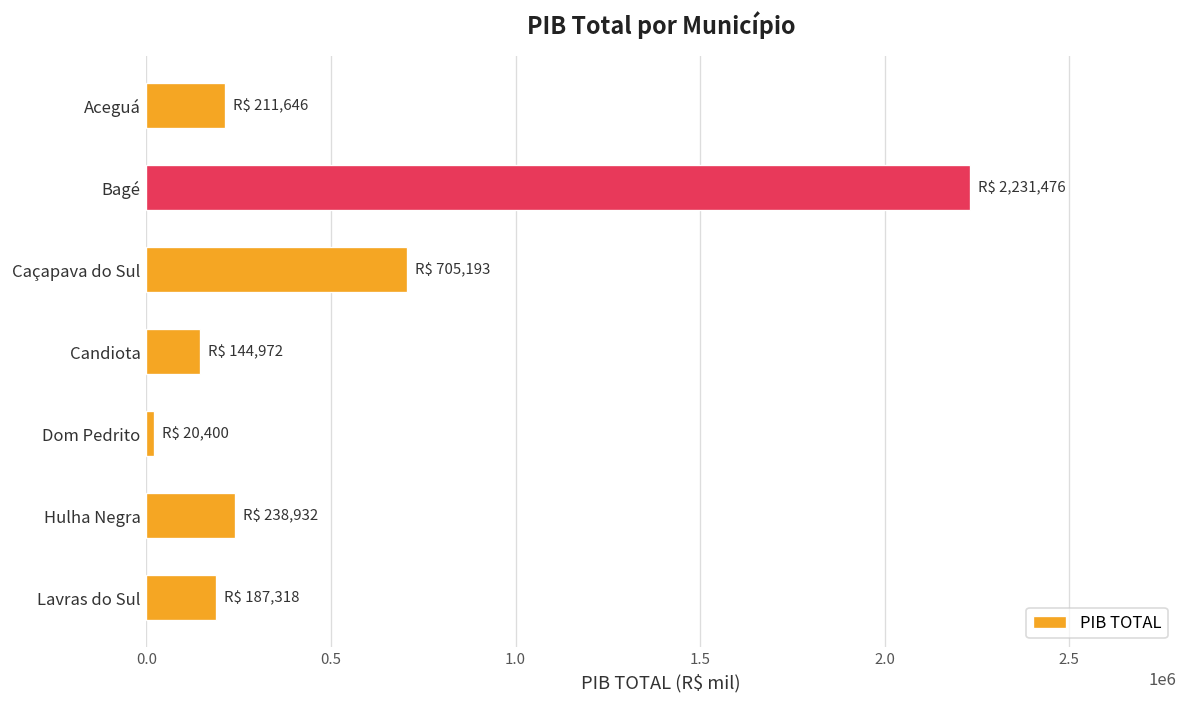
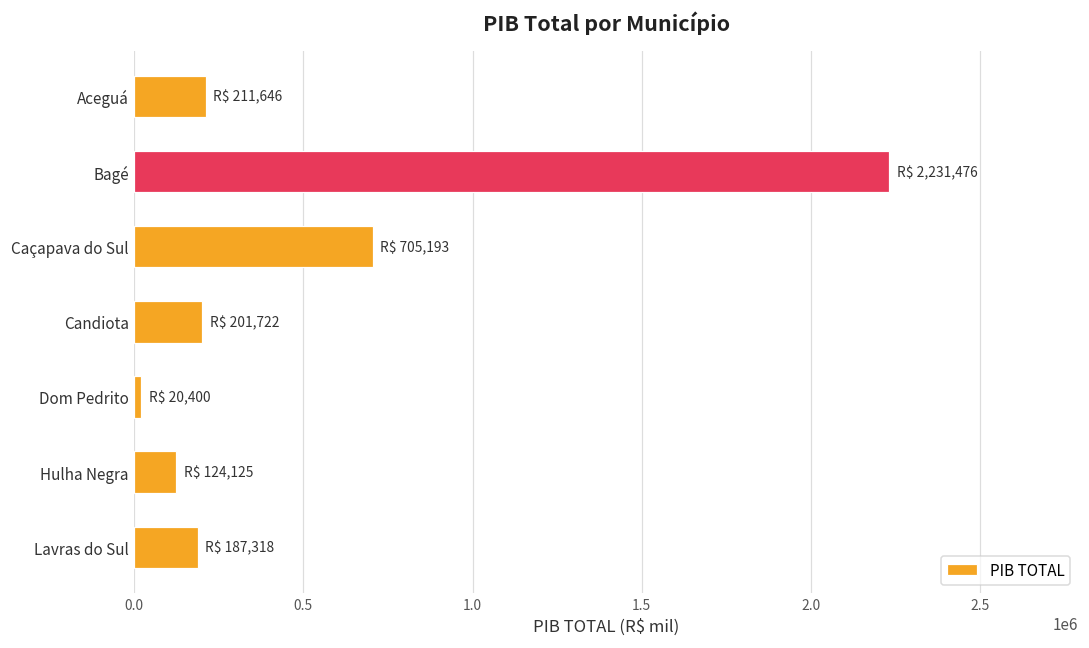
  {
    "Aceguá": "211,646",
    "Bagé": "2,231,476",
    "Caçapava do Sul": "705,193",
-   "Candiota": "144,972",
+   "Candiota": "201,722",
    "Dom Pedrito": "20,400",
-   "Hulha Negra": "238,932",
+   "Hulha Negra": "124,125",
    "Lavras do Sul": "187,318"
  }
